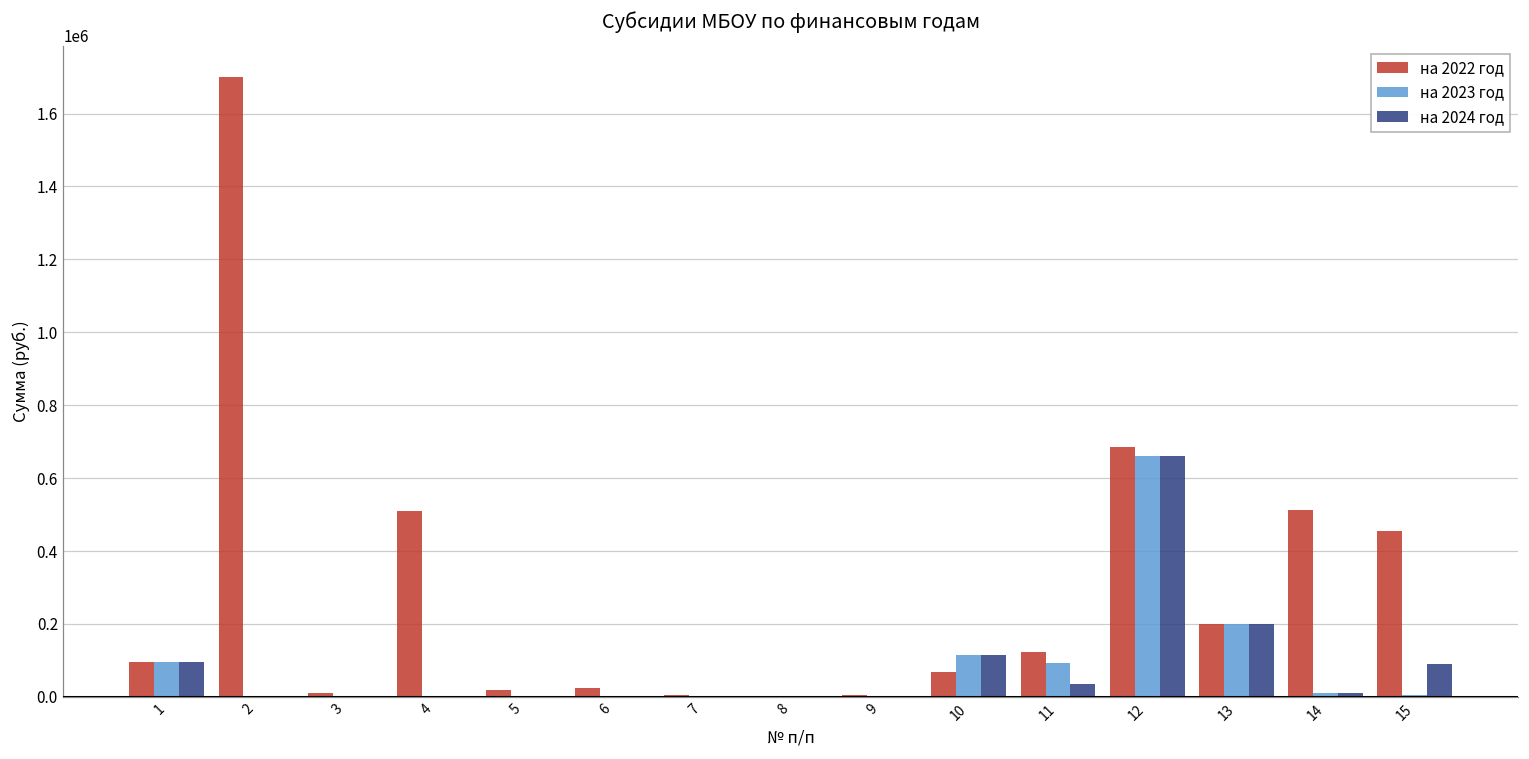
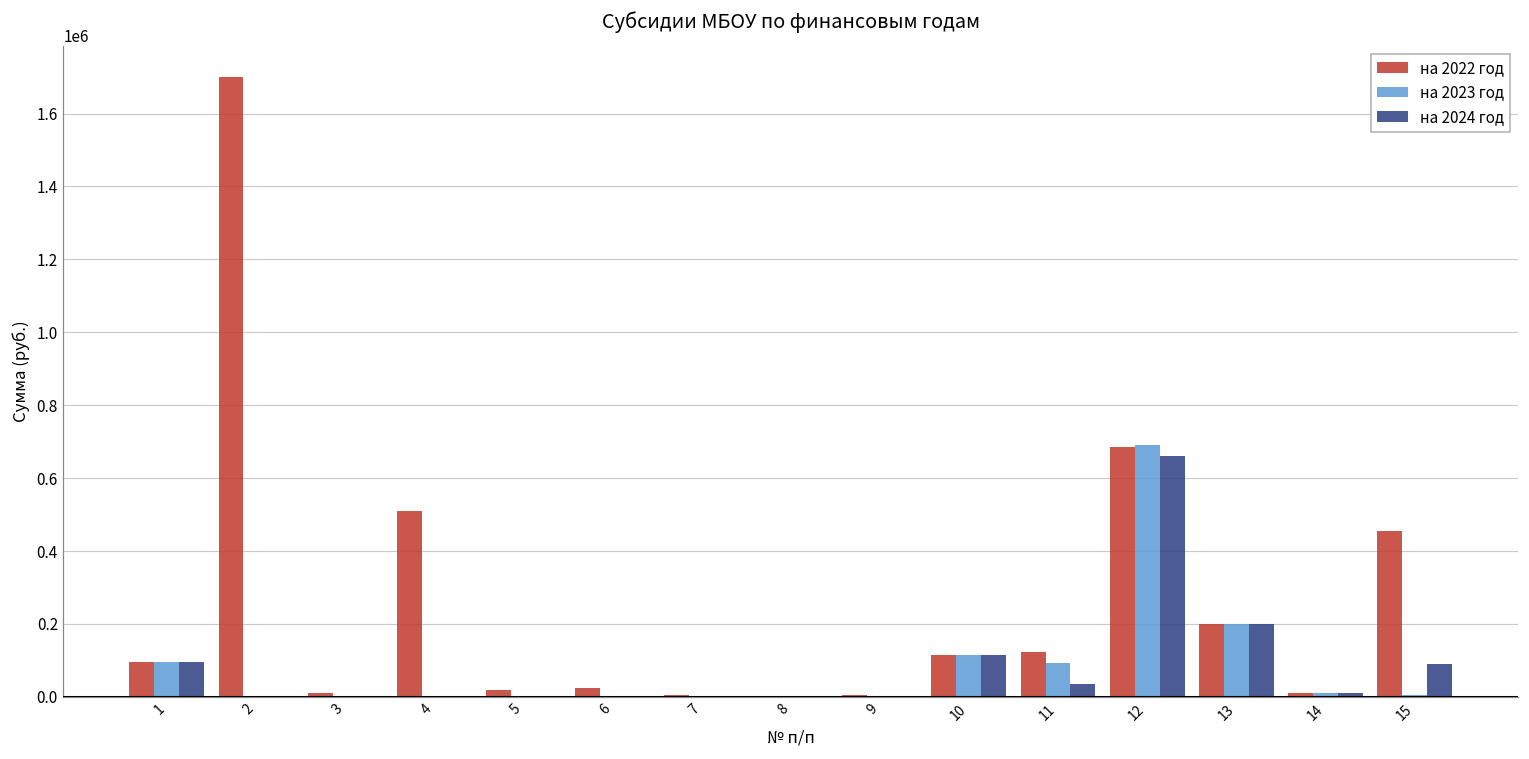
  {
    "на 2022 год": {
      "1": 100000,
      "2": 1700000,
      "3": 10000,
      "4": 510000,
      "5": 20000,
      "6": 20000,
-     "10": 70000,
+     "10": 120000,
      "11": 120000,
      "12": 690000,
      "13": 200000,
-     "14": 510000,
+     "14": 10000,
      "15": 450000
    },
    "на 2023 год": {
      "1": 100000,
      "2": 0,
      "3": 0,
      "4": 0,
      "5": 0,
      "6": 0,
      "7": 0,
      "8": 0,
      "9": 0,
      "10": 120000,
      "11": 90000,
-     "12": 660000,
+     "12": 690000,
      "13": 200000,
      "14": 10000
    },
    "на 2024 год": {
      "1": 100000,
      "2": 0,
      "3": 0,
      "4": 0,
      "5": 0,
      "6": 0,
      "7": 0,
      "8": 0,
      "9": 0,
      "10": 120000,
      "11": 30000,
      "12": 660000,
      "13": 200000,
      "14": 10000,
      "15": 90000
    }
  }
